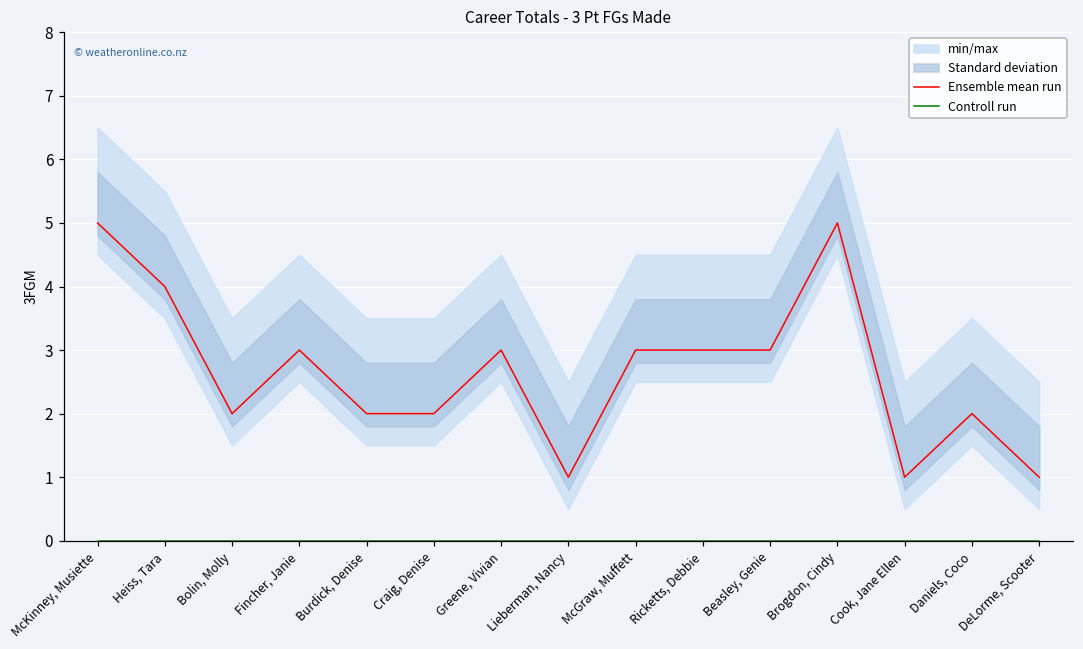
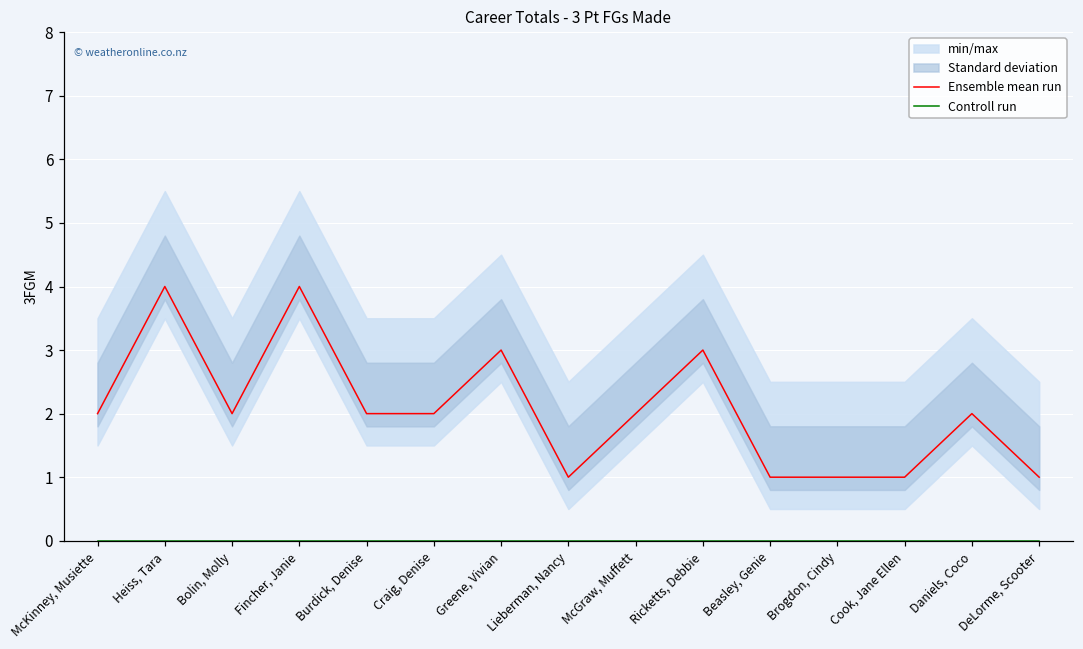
  {
    "Ensemble mean run": {
-     "McKinney, Musiette": 5,
+     "McKinney, Musiette": 2,
      "Heiss, Tara": 4,
      "Bolin, Molly": 2,
-     "Fincher, Janie": 3,
+     "Fincher, Janie": 4,
      "Burdick, Denise": 2,
      "Craig, Denise": 2,
      "Greene, Vivian": 3,
      "Lieberman, Nancy": 1,
-     "McGraw, Muffett": 3,
+     "McGraw, Muffett": 2,
      "Ricketts, Debbie": 3,
-     "Beasley, Genie": 3,
-     "Brogdon, Cindy": 5,
+     "Beasley, Genie": 1,
+     "Brogdon, Cindy": 1,
      "Cook, Jane Ellen": 1,
      "Daniels, Coco": 2,
      "DeLorme, Scooter": 1
    },
    "Controll run": {
      "McKinney, Musiette": 0,
      "Heiss, Tara": 0,
      "Bolin, Molly": 0,
      "Fincher, Janie": 0,
      "Burdick, Denise": 0,
      "Craig, Denise": 0,
      "Greene, Vivian": 0,
      "Lieberman, Nancy": 0,
      "McGraw, Muffett": 0,
      "Ricketts, Debbie": 0,
      "Beasley, Genie": 0,
      "Brogdon, Cindy": 0,
      "Cook, Jane Ellen": 0,
      "Daniels, Coco": 0,
      "DeLorme, Scooter": 0
    }
  }
